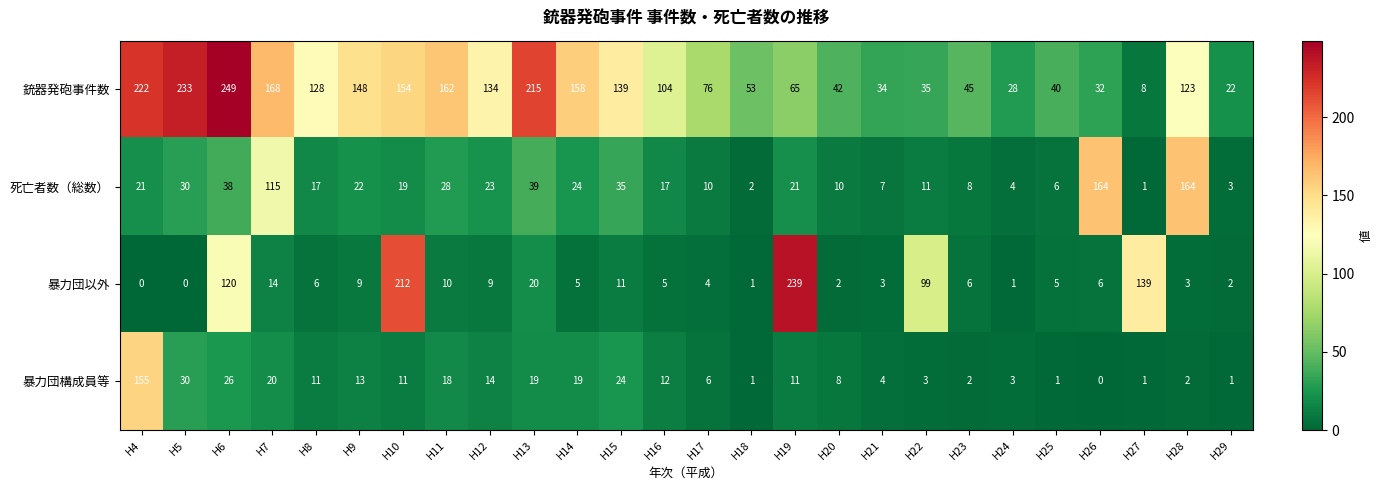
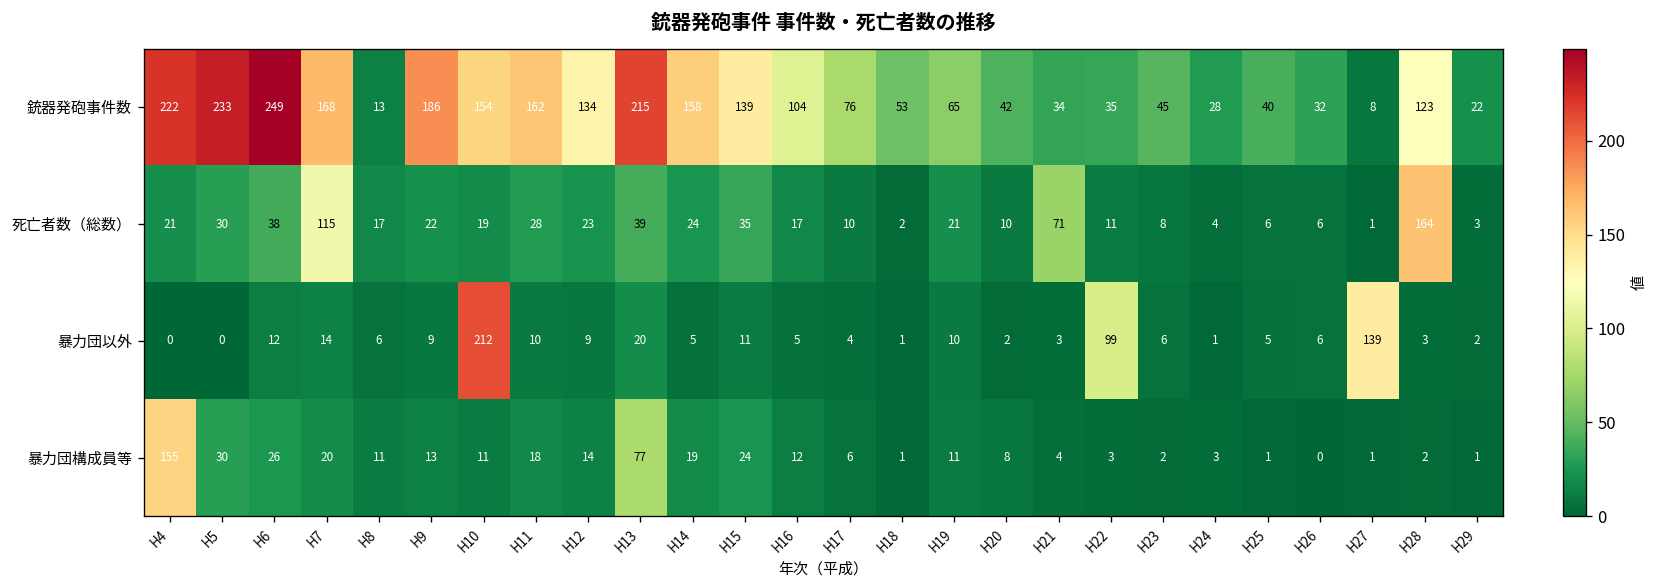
  {
    "銃器発砲事件数": {
      "H4": 222,
      "H5": 233,
      "H6": 249,
      "H7": 168,
-     "H8": 128,
-     "H9": 148,
+     "H8": 13,
+     "H9": 186,
      "H10": 154,
      "H11": 162,
      "H12": 134,
      "H13": 215,
      "H14": 158,
      "H15": 139,
      "H16": 104,
      "H17": 76,
      "H18": 53,
      "H19": 65,
      "H20": 42,
      "H21": 34,
      "H22": 35,
      "H23": 45,
      "H24": 28,
      "H25": 40,
      "H26": 32,
      "H27": 8,
      "H28": 123,
      "H29": 22
    },
    "死亡者数（総数）": {
      "H4": 21,
      "H5": 30,
      "H6": 38,
      "H7": 115,
      "H8": 17,
      "H9": 22,
      "H10": 19,
      "H11": 28,
      "H12": 23,
      "H13": 39,
      "H14": 24,
      "H15": 35,
      "H16": 17,
      "H17": 10,
      "H18": 2,
      "H19": 21,
      "H20": 10,
-     "H21": 7,
+     "H21": 71,
      "H22": 11,
      "H23": 8,
      "H24": 4,
      "H25": 6,
-     "H26": 164,
+     "H26": 6,
      "H27": 1,
      "H28": 164,
      "H29": 3
    },
    "暴力団以外": {
      "H4": 0,
      "H5": 0,
-     "H6": 120,
+     "H6": 12,
      "H7": 14,
      "H8": 6,
      "H9": 9,
      "H10": 212,
      "H11": 10,
      "H12": 9,
      "H13": 20,
      "H14": 5,
      "H15": 11,
      "H16": 5,
      "H17": 4,
      "H18": 1,
-     "H19": 239,
+     "H19": 10,
      "H20": 2,
      "H21": 3,
      "H22": 99,
      "H23": 6,
      "H24": 1,
      "H25": 5,
      "H26": 6,
      "H27": 139,
      "H28": 3,
      "H29": 2
    },
    "暴力団構成員等": {
      "H4": 155,
      "H5": 30,
      "H6": 26,
      "H7": 20,
      "H8": 11,
      "H9": 13,
      "H10": 11,
      "H11": 18,
      "H12": 14,
-     "H13": 19,
+     "H13": 77,
      "H14": 19,
      "H15": 24,
      "H16": 12,
      "H17": 6,
      "H18": 1,
      "H19": 11,
      "H20": 8,
      "H21": 4,
      "H22": 3,
      "H23": 2,
      "H24": 3,
      "H25": 1,
      "H26": 0,
      "H27": 1,
      "H28": 2,
      "H29": 1
    }
  }
